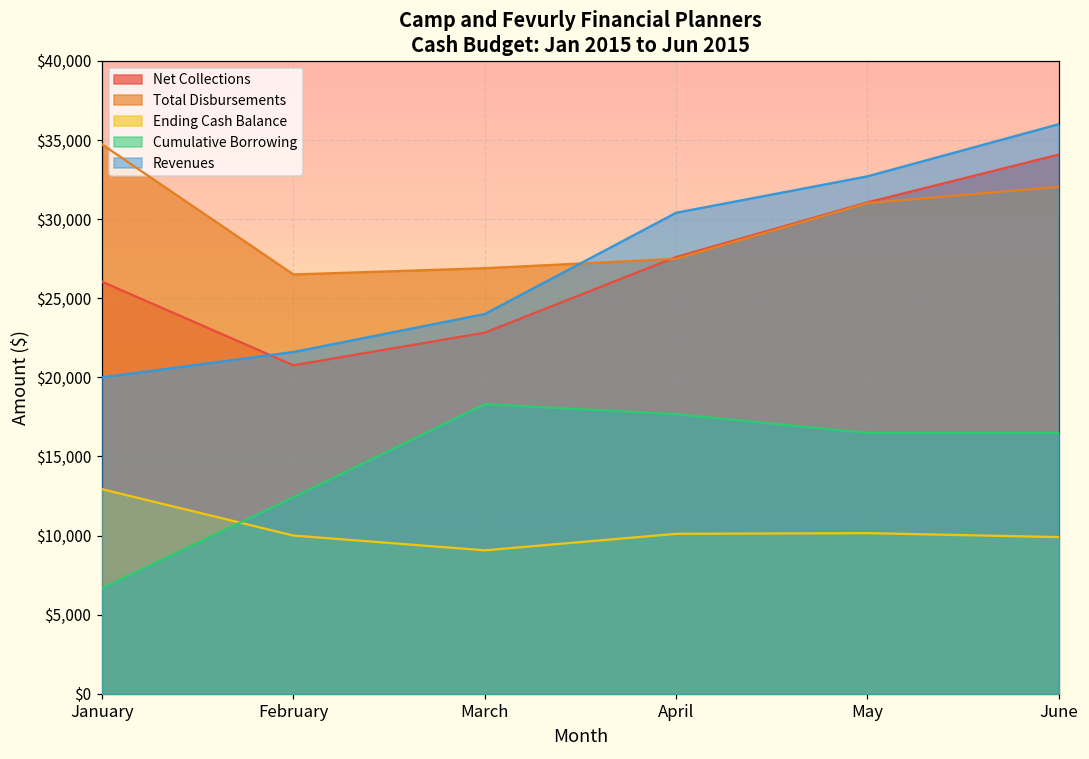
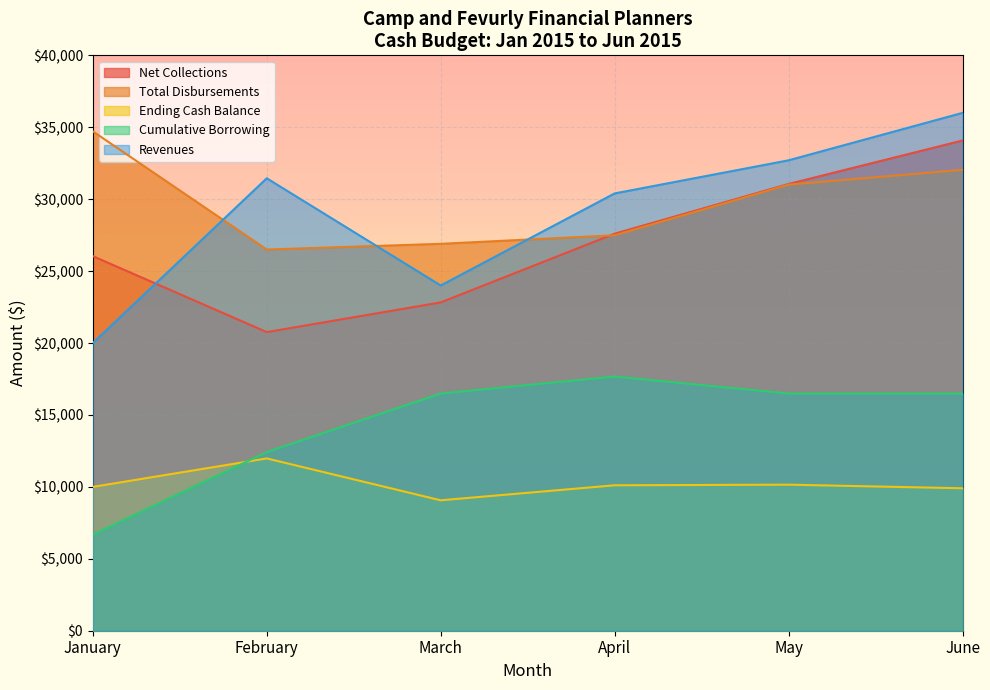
  {
    "Ending Cash Balance": {
-     "January": "$12,900",
-     "February": "$10,000",
+     "January": "$10,000",
+     "February": "$12,000",
      "March": "$9,100",
      "April": "$10,100",
      "May": "$10,200",
      "June": "$9,900"
    },
    "Cumulative Borrowing": {
      "January": "$6,700",
      "February": "$12,400",
-     "March": "$18,300",
+     "March": "$16,500",
      "April": "$17,700",
      "May": "$16,500",
      "June": "$16,500"
    },
    "Revenues": {
      "January": "$20,000",
-     "February": "$21,600",
+     "February": "$31,500",
      "March": "$24,000",
      "April": "$30,400",
      "May": "$32,700",
      "June": "$36,000"
    }
  }
